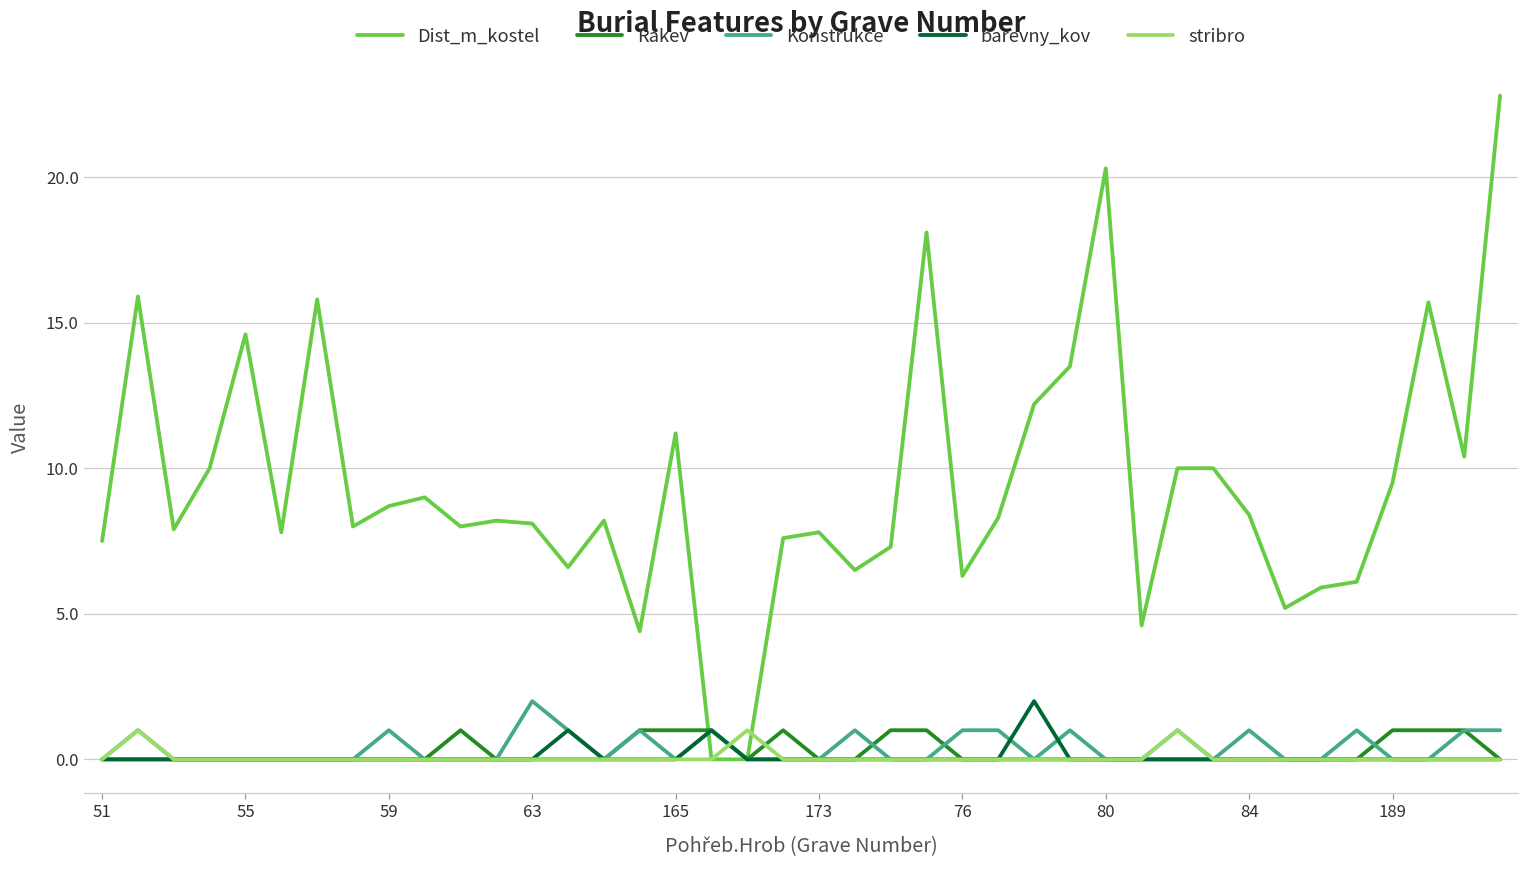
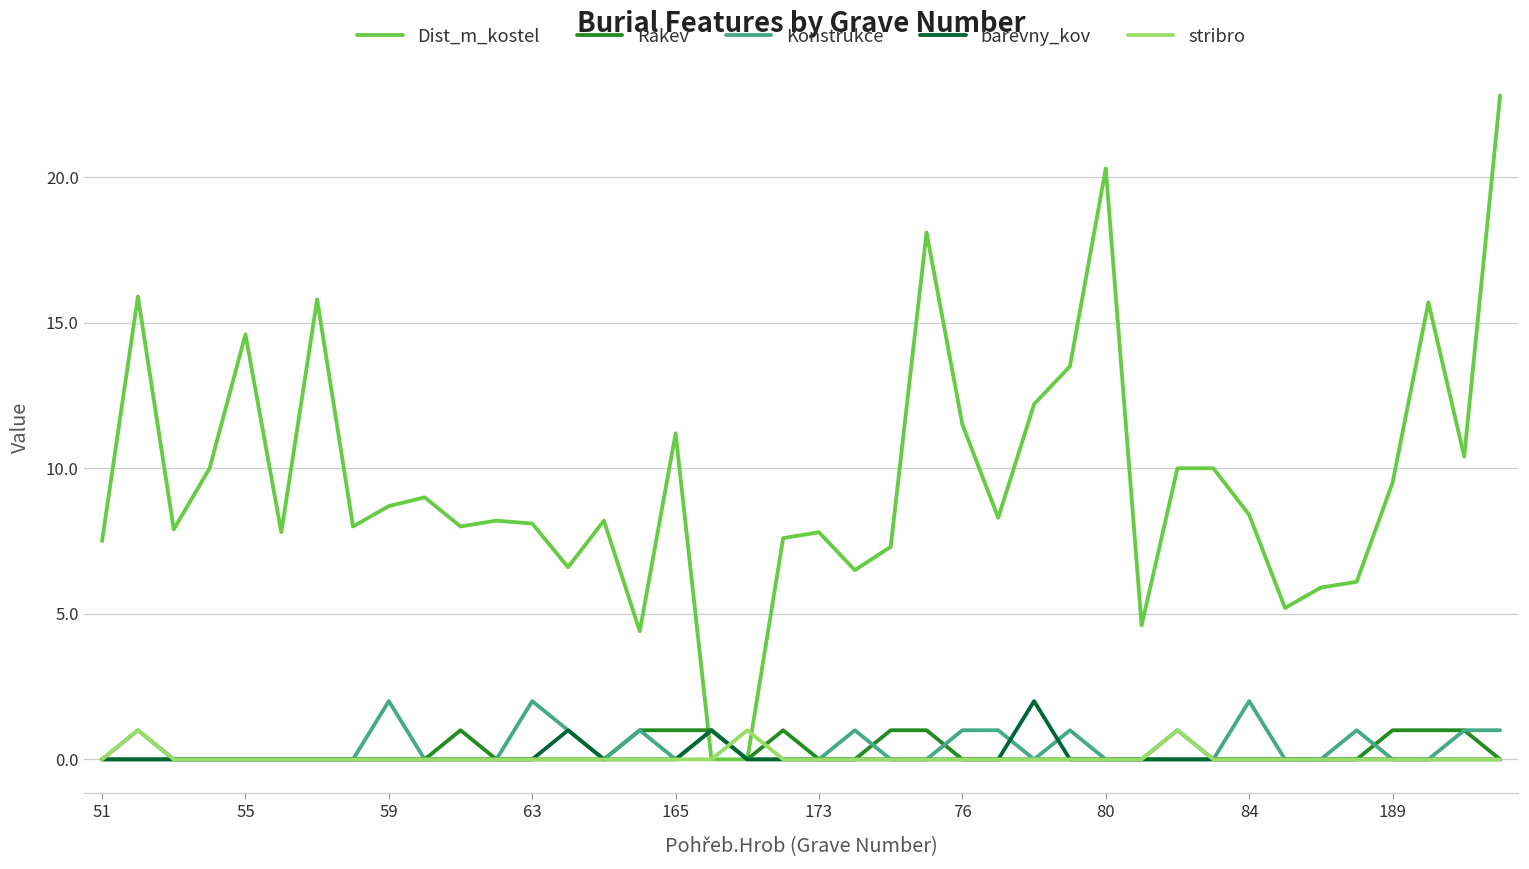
  {
    "Dist_m_kostel": {
      "51": 7.5,
      "55": 14.6,
      "59": 8.7,
      "63": 8.1,
      "165": 11.2,
      "173": 7.8,
-     "76": 6.3,
+     "76": 11.5,
      "80": 20.3,
      "84": 8.4,
      "189": 9.5
    },
    "Konstrukce": {
-     "59": 1,
+     "59": 2,
      "63": 2,
      "76": 1,
-     "84": 1
+     "84": 2
    }
  }
